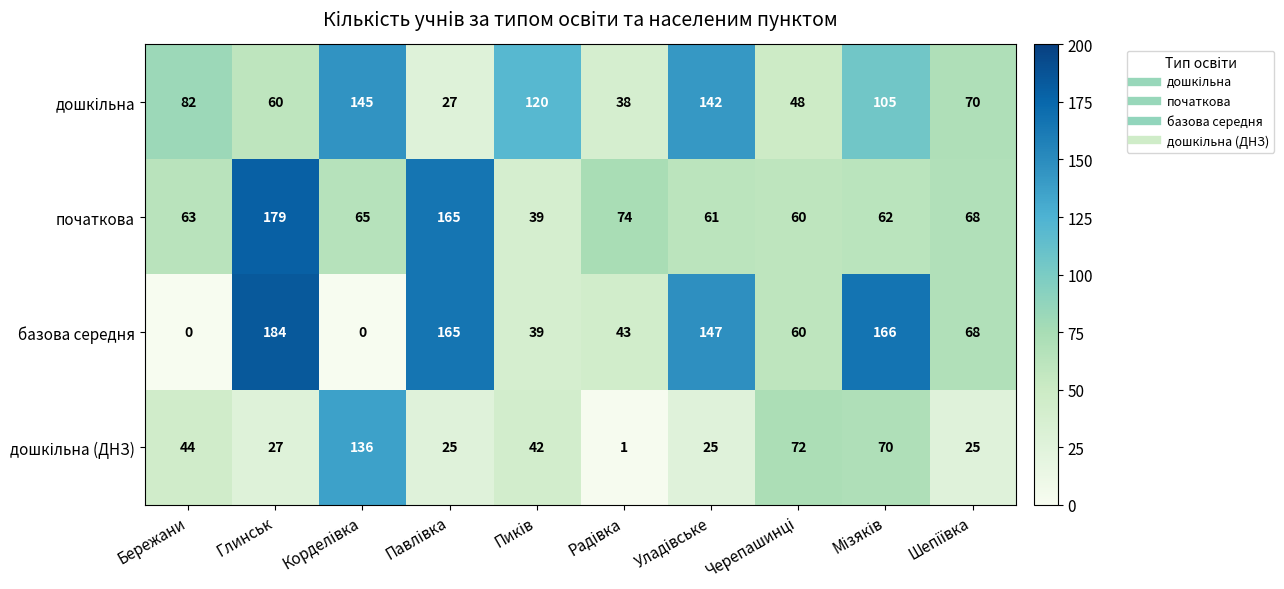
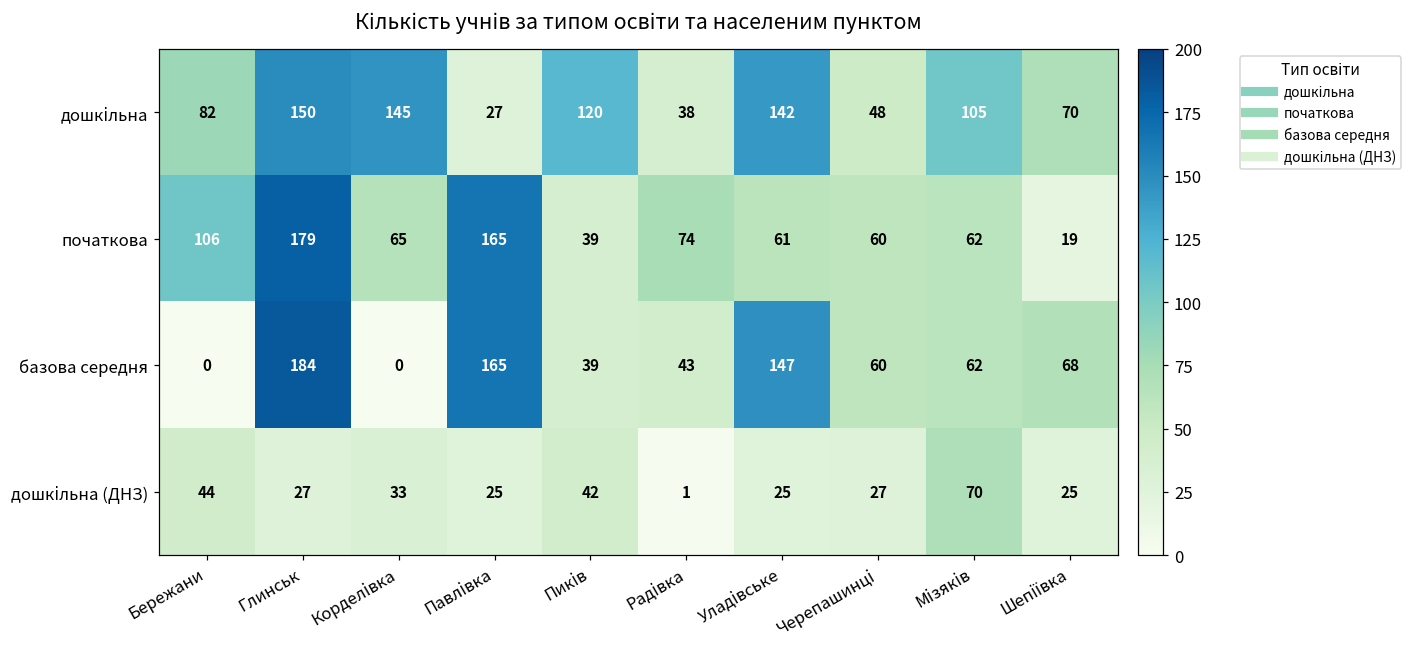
  {
    "дошкільна": {
      "Бережани": 82,
-     "Глинськ": 60,
+     "Глинськ": 150,
      "Корделівка": 145,
      "Павлівка": 27,
      "Пиків": 120,
      "Радівка": 38,
      "Уладівське": 142,
      "Черепашинці": 48,
      "Мізяків": 105,
      "Шепіївка": 70
    },
    "початкова": {
-     "Бережани": 63,
+     "Бережани": 106,
      "Глинськ": 179,
      "Корделівка": 65,
      "Павлівка": 165,
      "Пиків": 39,
      "Радівка": 74,
      "Уладівське": 61,
      "Черепашинці": 60,
      "Мізяків": 62,
-     "Шепіївка": 68
+     "Шепіївка": 19
    },
    "базова середня": {
      "Бережани": 0,
      "Глинськ": 184,
      "Корделівка": 0,
      "Павлівка": 165,
      "Пиків": 39,
      "Радівка": 43,
      "Уладівське": 147,
      "Черепашинці": 60,
-     "Мізяків": 166,
+     "Мізяків": 62,
      "Шепіївка": 68
    },
    "дошкільна (ДНЗ)": {
      "Бережани": 44,
      "Глинськ": 27,
-     "Корделівка": 136,
+     "Корделівка": 33,
      "Павлівка": 25,
      "Пиків": 42,
      "Радівка": 1,
      "Уладівське": 25,
-     "Черепашинці": 72,
+     "Черепашинці": 27,
      "Мізяків": 70,
      "Шепіївка": 25
    }
  }
